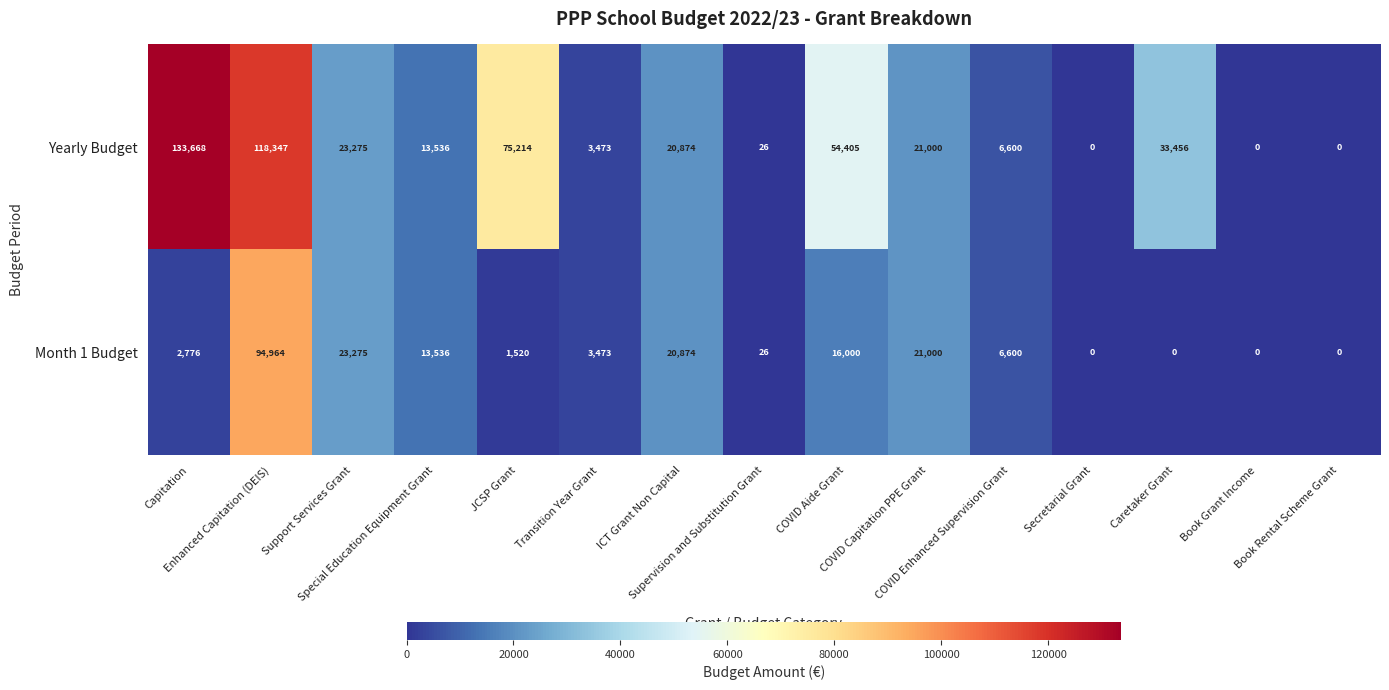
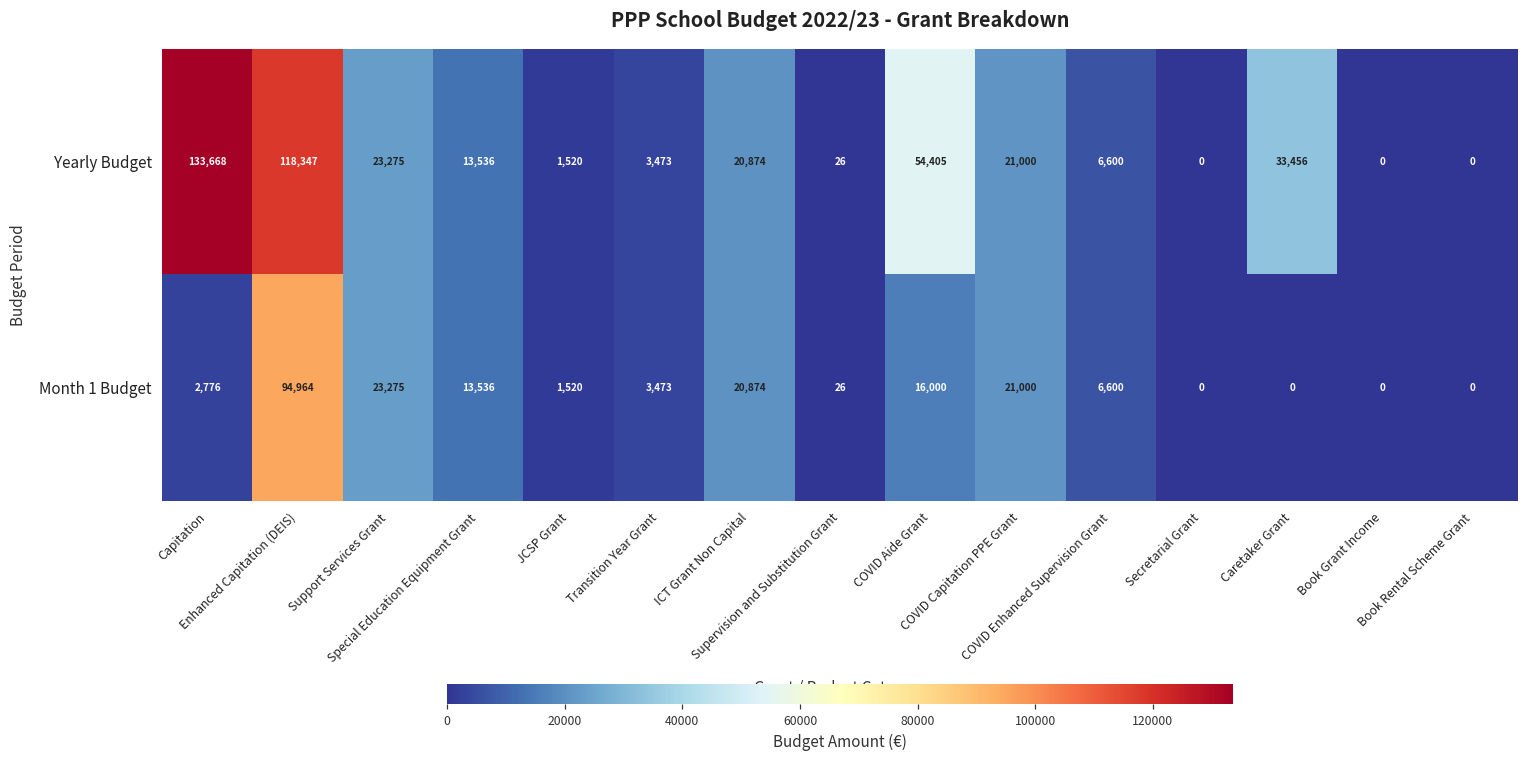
  {
    "Yearly Budget": {
      "Capitation": "133,668",
      "Enhanced Capitation (DEIS)": "118,347",
      "Support Services Grant": "23,275",
      "Special Education Equipment Grant": "13,536",
-     "JCSP Grant": "75,214",
+     "JCSP Grant": "1,520",
      "Transition Year Grant": "3,473",
      "ICT Grant Non Capital": "20,874",
      "Supervision and Substitution Grant": "26",
      "COVID Aide Grant": "54,405",
      "COVID Capitation PPE Grant": "21,000",
      "COVID Enhanced Supervision Grant": "6,600",
      "Secretarial Grant": "0",
      "Caretaker Grant": "33,456",
      "Book Grant Income": "0",
      "Book Rental Scheme Grant": "0"
    },
    "Month 1 Budget": {
      "Capitation": "2,776",
      "Enhanced Capitation (DEIS)": "94,964",
      "Support Services Grant": "23,275",
      "Special Education Equipment Grant": "13,536",
      "JCSP Grant": "1,520",
      "Transition Year Grant": "3,473",
      "ICT Grant Non Capital": "20,874",
      "Supervision and Substitution Grant": "26",
      "COVID Aide Grant": "16,000",
      "COVID Capitation PPE Grant": "21,000",
      "COVID Enhanced Supervision Grant": "6,600",
      "Secretarial Grant": "0",
      "Caretaker Grant": "0",
      "Book Grant Income": "0",
      "Book Rental Scheme Grant": "0"
    }
  }
